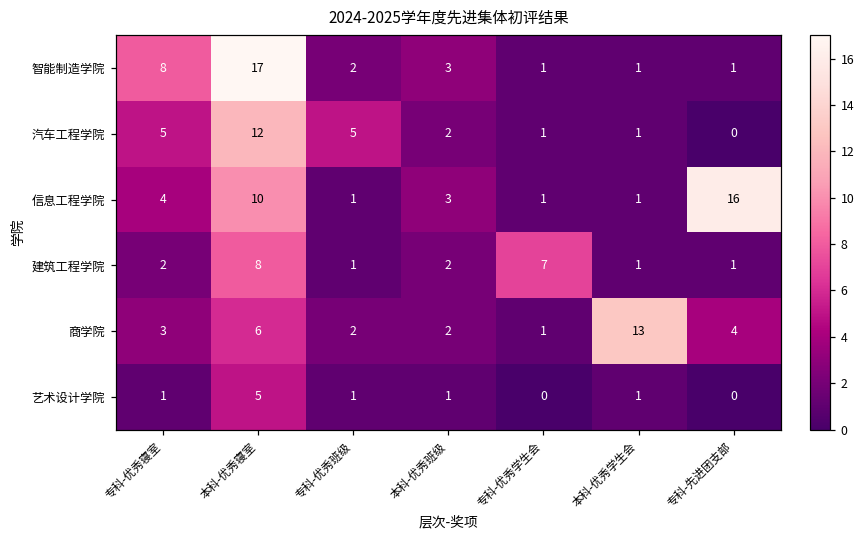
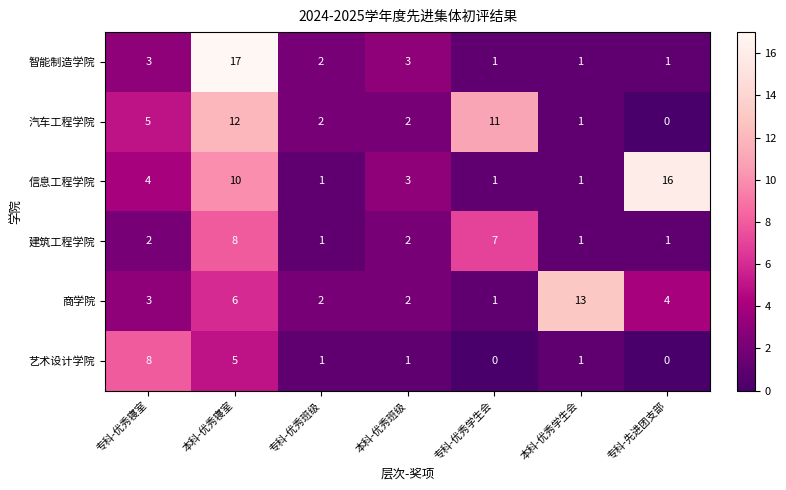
  {
    "智能制造学院": {
-     "专科-优秀寝室": 8,
+     "专科-优秀寝室": 3,
      "本科-优秀寝室": 17,
      "专科-优秀班级": 2,
      "本科-优秀班级": 3,
      "专科-优秀学生会": 1,
      "本科-优秀学生会": 1,
      "专科-先进团支部": 1
    },
    "汽车工程学院": {
      "专科-优秀寝室": 5,
      "本科-优秀寝室": 12,
-     "专科-优秀班级": 5,
+     "专科-优秀班级": 2,
      "本科-优秀班级": 2,
-     "专科-优秀学生会": 1,
+     "专科-优秀学生会": 11,
      "本科-优秀学生会": 1,
      "专科-先进团支部": 0
    },
    "信息工程学院": {
      "专科-优秀寝室": 4,
      "本科-优秀寝室": 10,
      "专科-优秀班级": 1,
      "本科-优秀班级": 3,
      "专科-优秀学生会": 1,
      "本科-优秀学生会": 1,
      "专科-先进团支部": 16
    },
    "建筑工程学院": {
      "专科-优秀寝室": 2,
      "本科-优秀寝室": 8,
      "专科-优秀班级": 1,
      "本科-优秀班级": 2,
      "专科-优秀学生会": 7,
      "本科-优秀学生会": 1,
      "专科-先进团支部": 1
    },
    "商学院": {
      "专科-优秀寝室": 3,
      "本科-优秀寝室": 6,
      "专科-优秀班级": 2,
      "本科-优秀班级": 2,
      "专科-优秀学生会": 1,
      "本科-优秀学生会": 13,
      "专科-先进团支部": 4
    },
    "艺术设计学院": {
-     "专科-优秀寝室": 1,
+     "专科-优秀寝室": 8,
      "本科-优秀寝室": 5,
      "专科-优秀班级": 1,
      "本科-优秀班级": 1,
      "专科-优秀学生会": 0,
      "本科-优秀学生会": 1,
      "专科-先进团支部": 0
    }
  }
